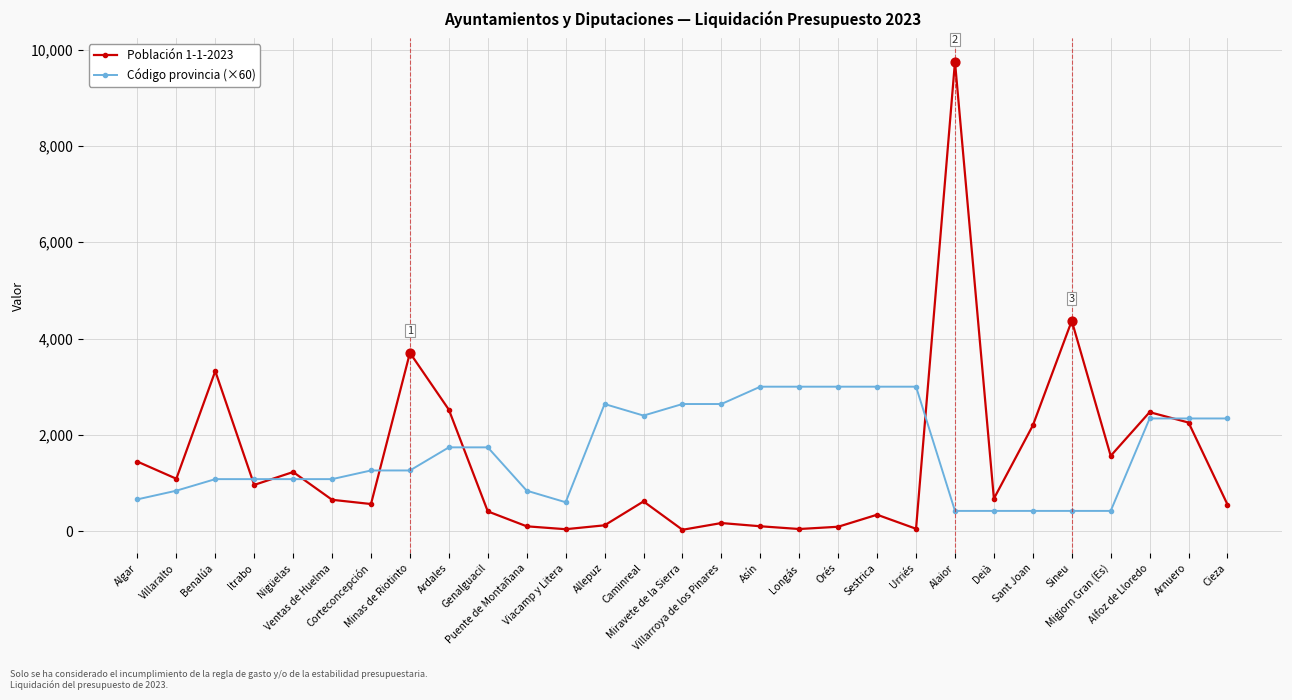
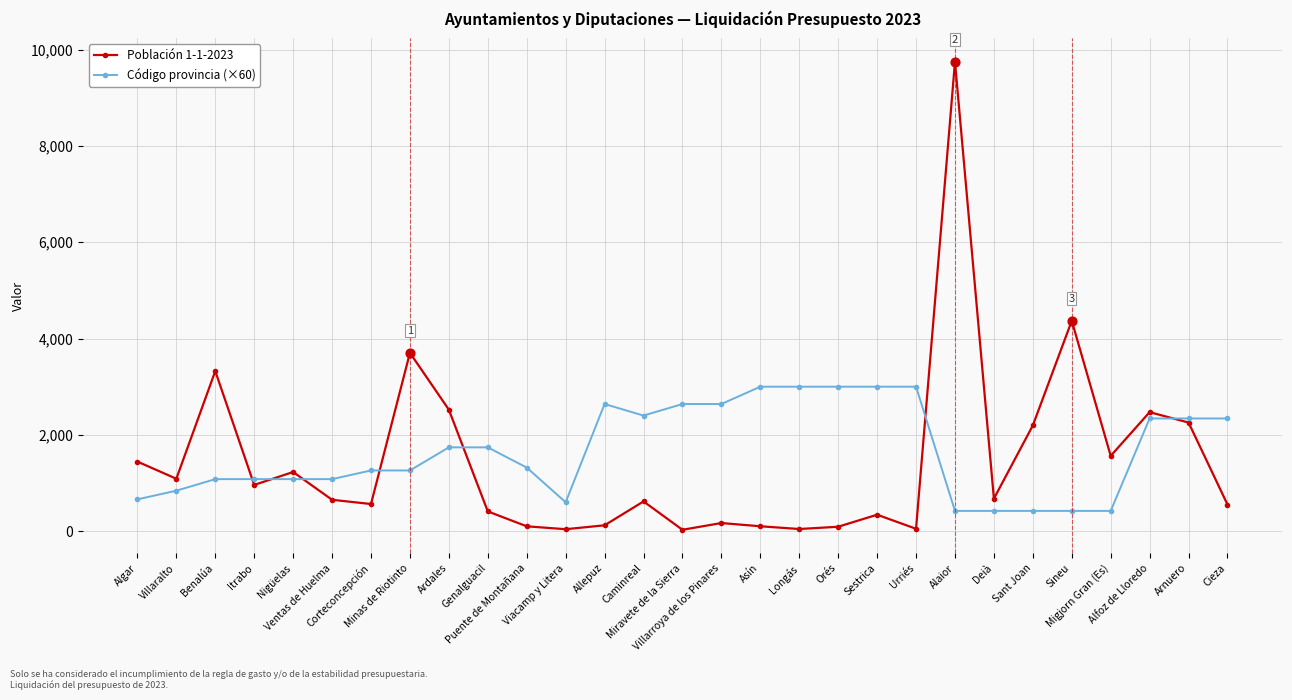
  {
    "Código provincia (×60)": {
      "Algar": "700",
      "Villaralto": "800",
      "Benalúa": "1,100",
      "Itrabo": "1,100",
      "Nigüelas": "1,100",
      "Ventas de Huelma": "1,100",
      "Corteconcepción": "1,300",
      "Minas de Riotinto": "1,300",
      "Ardales": "1,700",
      "Genalguacil": "1,700",
-     "Puente de Montañana": "800",
+     "Puente de Montañana": "1,300",
      "Viacamp y Litera": "600",
      "Allepuz": "2,600",
      "Caminreal": "2,400",
      "Miravete de la Sierra": "2,600",
      "Villarroya de los Pinares": "2,600",
      "Asín": "3,000",
      "Longás": "3,000",
      "Orés": "3,000",
      "Sestrica": "3,000",
      "Urriés": "3,000",
      "Alaior": "400",
      "Deià": "400",
      "Sant Joan": "400",
      "Sineu": "400",
      "Migjorn Gran (Es)": "400",
      "Alfoz de Lloredo": "2,300",
      "Arnuero": "2,300",
      "Cieza": "2,300"
    }
  }
